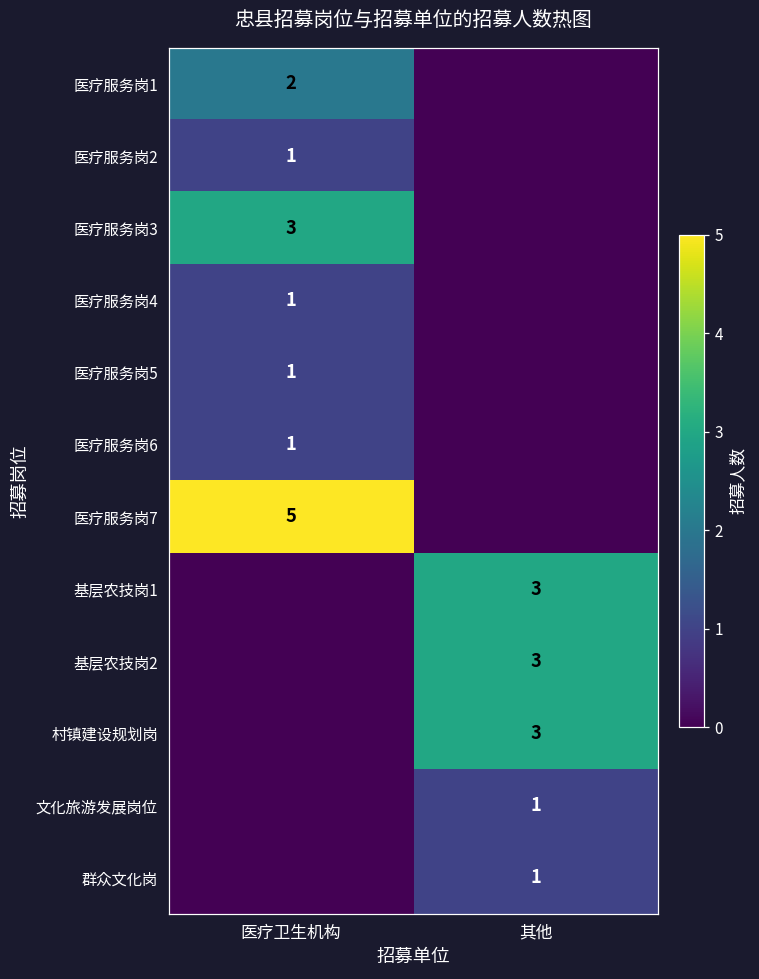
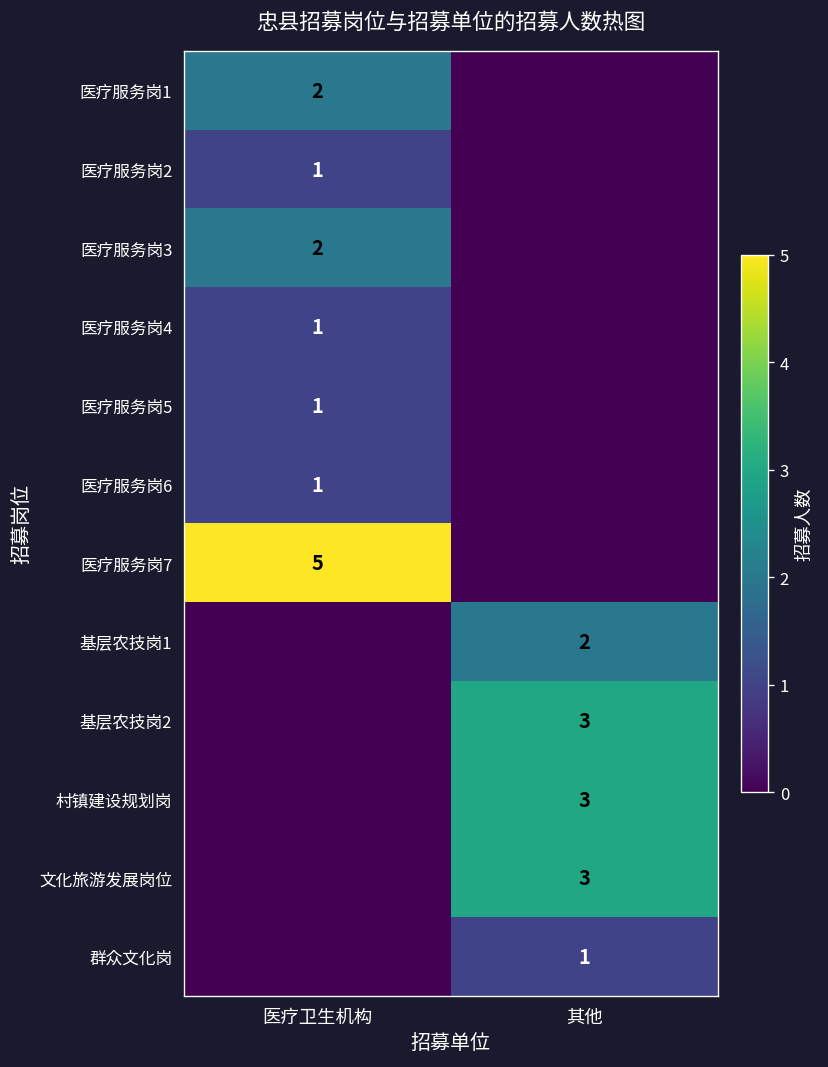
  {
    "医疗服务岗1": {
      "医疗卫生机构": 2
    },
    "医疗服务岗2": {
      "医疗卫生机构": 1
    },
    "医疗服务岗3": {
-     "医疗卫生机构": 3
+     "医疗卫生机构": 2
    },
    "医疗服务岗4": {
      "医疗卫生机构": 1
    },
    "医疗服务岗5": {
      "医疗卫生机构": 1
    },
    "医疗服务岗6": {
      "医疗卫生机构": 1
    },
    "医疗服务岗7": {
      "医疗卫生机构": 5
    },
    "基层农技岗1": {
-     "其他": 3
+     "其他": 2
    },
    "基层农技岗2": {
      "其他": 3
    },
    "村镇建设规划岗": {
      "其他": 3
    },
    "文化旅游发展岗位": {
-     "其他": 1
+     "其他": 3
    },
    "群众文化岗": {
      "其他": 1
    }
  }
